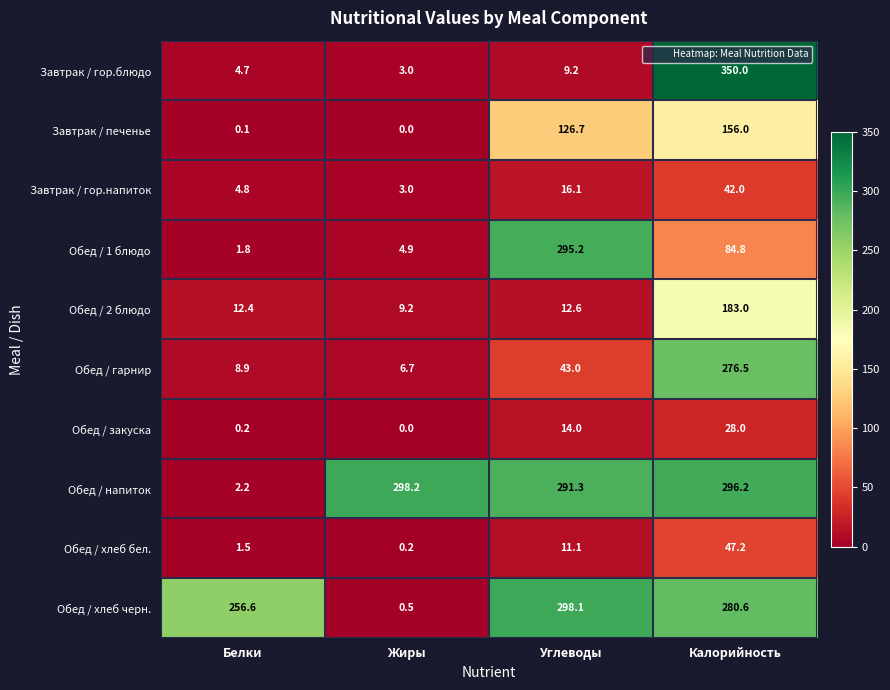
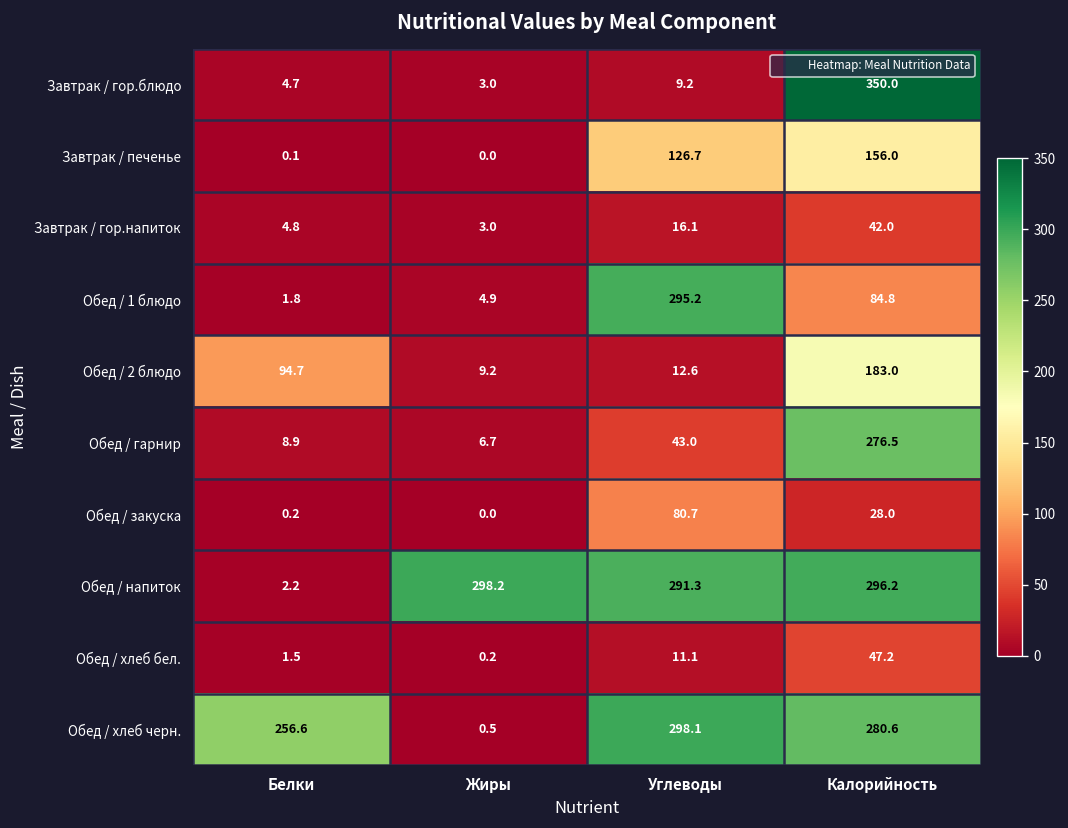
  {
    "Завтрак / гор.блюдо": {
      "Белки": 4.7,
      "Жиры": 3.0,
      "Углеводы": 9.2,
      "Калорийность": 350.0
    },
    "Завтрак / печенье": {
      "Белки": 0.1,
      "Жиры": 0.0,
      "Углеводы": 126.7,
      "Калорийность": 156.0
    },
    "Завтрак / гор.напиток": {
      "Белки": 4.8,
      "Жиры": 3.0,
      "Углеводы": 16.1,
      "Калорийность": 42.0
    },
    "Обед / 1 блюдо": {
      "Белки": 1.8,
      "Жиры": 4.9,
      "Углеводы": 295.2,
      "Калорийность": 84.8
    },
    "Обед / 2 блюдо": {
-     "Белки": 12.4,
+     "Белки": 94.7,
      "Жиры": 9.2,
      "Углеводы": 12.6,
      "Калорийность": 183.0
    },
    "Обед / гарнир": {
      "Белки": 8.9,
      "Жиры": 6.7,
      "Углеводы": 43.0,
      "Калорийность": 276.5
    },
    "Обед / закуска": {
      "Белки": 0.2,
      "Жиры": 0.0,
-     "Углеводы": 14.0,
+     "Углеводы": 80.7,
      "Калорийность": 28.0
    },
    "Обед / напиток": {
      "Белки": 2.2,
      "Жиры": 298.2,
      "Углеводы": 291.3,
      "Калорийность": 296.2
    },
    "Обед / хлеб бел.": {
      "Белки": 1.5,
      "Жиры": 0.2,
      "Углеводы": 11.1,
      "Калорийность": 47.2
    },
    "Обед / хлеб черн.": {
      "Белки": 256.6,
      "Жиры": 0.5,
      "Углеводы": 298.1,
      "Калорийность": 280.6
    }
  }
